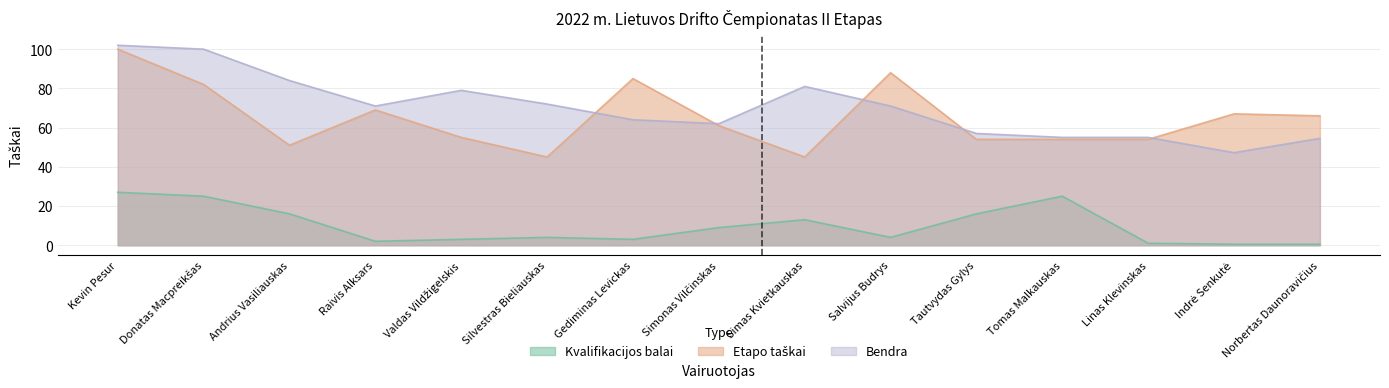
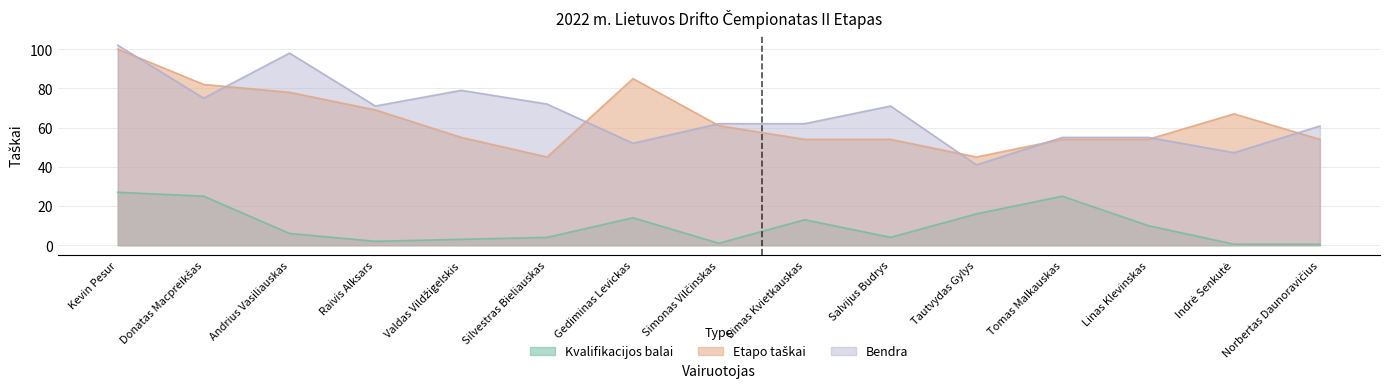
  {
    "Kvalifikacijos balai": {
      "Kevin Pesur": 27,
      "Donatas Macpreikšas": 25,
-     "Andrius Vasiliauskas": 16,
+     "Andrius Vasiliauskas": 6,
      "Raivis Alksars": 2,
      "Valdas Vildžigelskis": 3,
      "Silvestras Bieliauskas": 4,
-     "Gediminas Levickas": 3,
-     "Simonas Vilčinskas": 9,
+     "Gediminas Levickas": 14,
+     "Simonas Vilčinskas": 1,
      "Simas Kvietkauskas": 13,
      "Salvijus Budrys": 4,
      "Tautvydas Gylys": 16,
      "Tomas Malkauskas": 25,
-     "Linas Klevinskas": 1,
+     "Linas Klevinskas": 10,
      "Indrė Senkutė": 1,
      "Norbertas Daunoravičius": 1
    },
    "Etapo taškai": {
      "Kevin Pesur": 100,
      "Donatas Macpreikšas": 82,
-     "Andrius Vasiliauskas": 51,
+     "Andrius Vasiliauskas": 78,
      "Raivis Alksars": 69,
      "Valdas Vildžigelskis": 55,
      "Silvestras Bieliauskas": 45,
      "Gediminas Levickas": 85,
-     "Simas Kvietkauskas": 45,
-     "Salvijus Budrys": 88,
-     "Tautvydas Gylys": 54,
+     "Simas Kvietkauskas": 54,
+     "Salvijus Budrys": 54,
+     "Tautvydas Gylys": 45,
      "Indrė Senkutė": 67,
-     "Norbertas Daunoravičius": 66
+     "Norbertas Daunoravičius": 54
    },
    "Bendra": {
      "Kevin Pesur": 102,
-     "Donatas Macpreikšas": 100,
-     "Andrius Vasiliauskas": 84,
+     "Donatas Macpreikšas": 75,
+     "Andrius Vasiliauskas": 98,
      "Raivis Alksars": 71,
      "Valdas Vildžigelskis": 79,
      "Silvestras Bieliauskas": 72,
-     "Gediminas Levickas": 64,
-     "Simas Kvietkauskas": 81,
+     "Gediminas Levickas": 52,
+     "Simas Kvietkauskas": 62,
      "Salvijus Budrys": 71,
-     "Tautvydas Gylys": 57,
+     "Tautvydas Gylys": 41,
      "Indrė Senkutė": 47,
-     "Norbertas Daunoravičius": 55
+     "Norbertas Daunoravičius": 61
    }
  }
